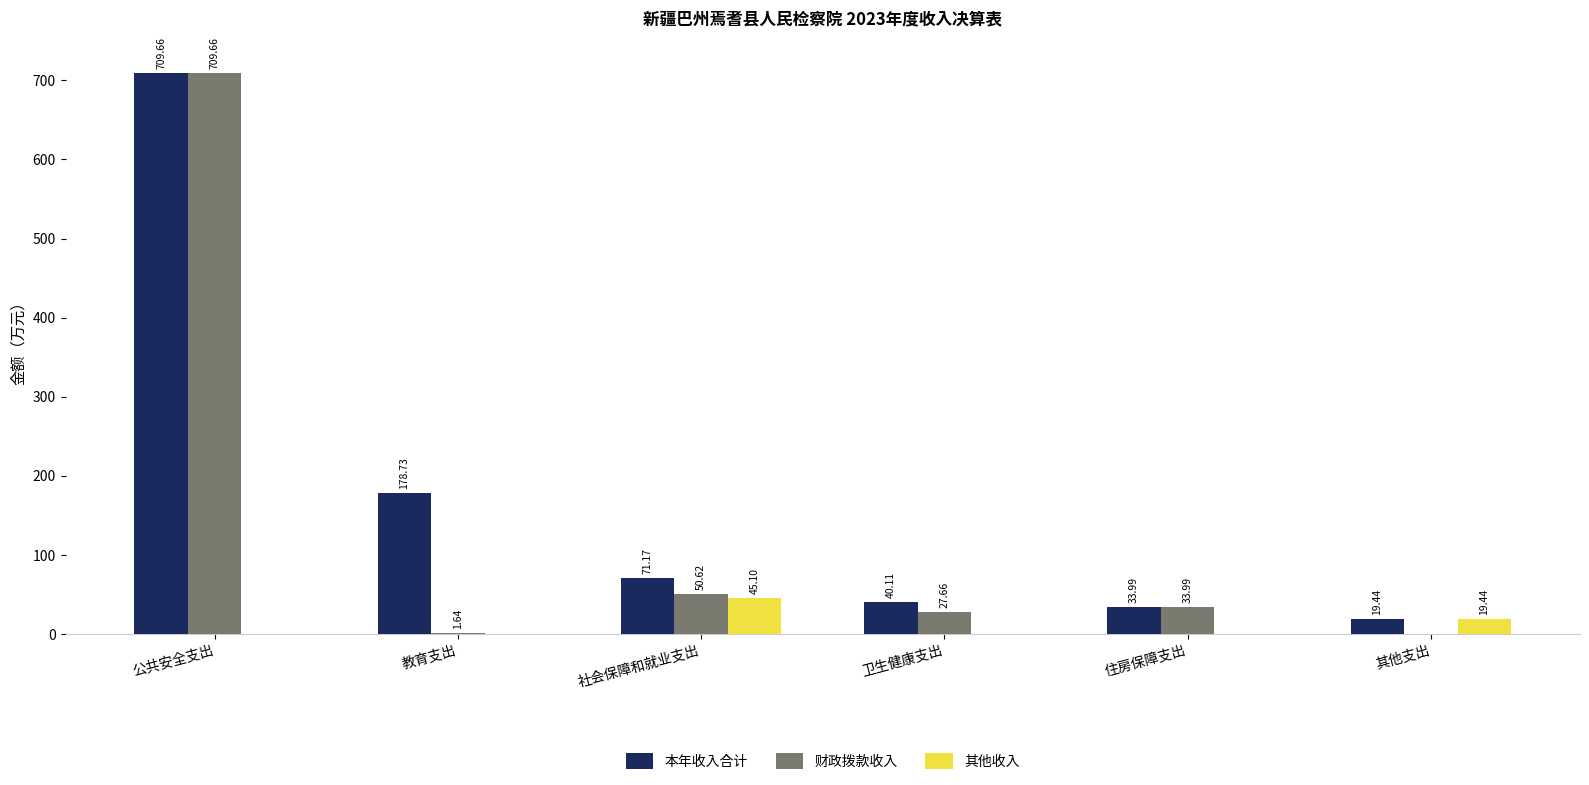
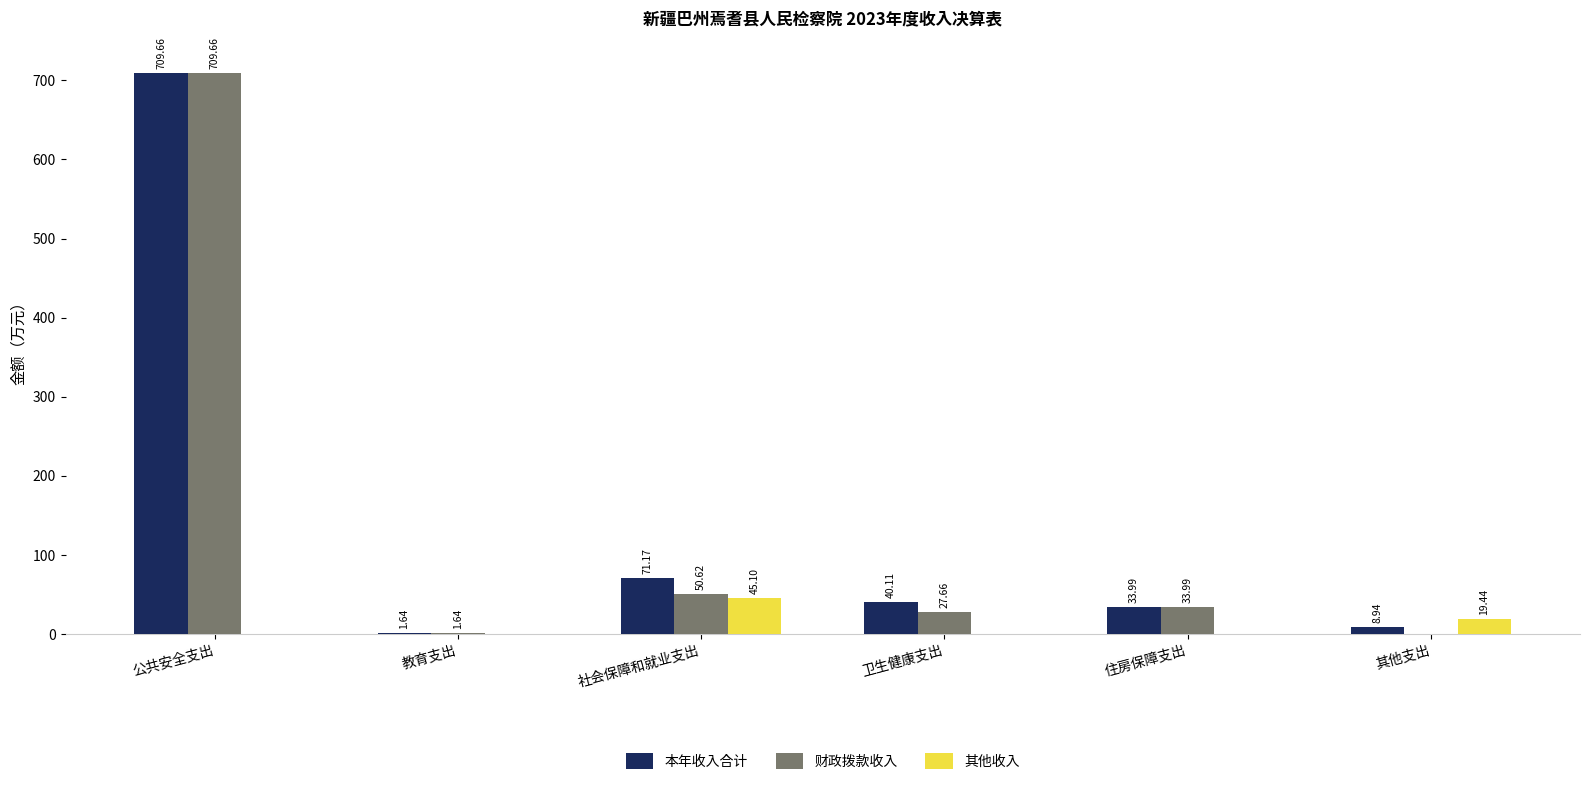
  {
    "本年收入合计": {
      "公共安全支出": 709.66,
-     "教育支出": 178.73,
+     "教育支出": 1.64,
      "社会保障和就业支出": 71.17,
      "卫生健康支出": 40.11,
      "住房保障支出": 33.99,
-     "其他支出": 19.44
+     "其他支出": 8.94
    },
    "财政拨款收入": {
      "公共安全支出": 709.66,
      "教育支出": 1.64,
      "社会保障和就业支出": 50.62,
      "卫生健康支出": 27.66,
      "住房保障支出": 33.99
    },
    "其他收入": {
      "社会保障和就业支出": 45.10,
      "其他支出": 19.44
    }
  }
